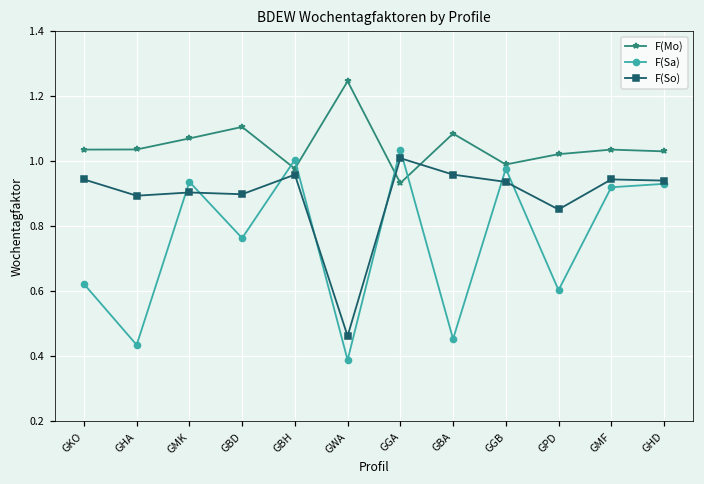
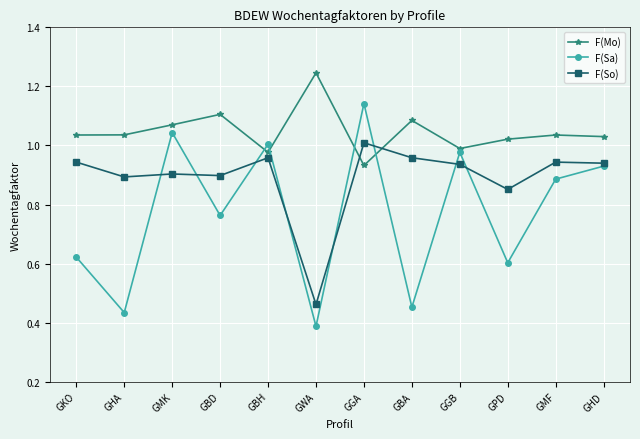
  {
    "F(Sa)": {
      "GKO": 0.62,
      "GHA": 0.43,
-     "GMK": 0.94,
+     "GMK": 1.04,
      "GBD": 0.76,
      "GBH": 1.00,
      "GWA": 0.39,
-     "GGA": 1.04,
+     "GGA": 1.14,
      "GBA": 0.45,
      "GGB": 0.98,
      "GPD": 0.60,
-     "GMF": 0.92,
+     "GMF": 0.89,
      "GHD": 0.93
    }
  }
